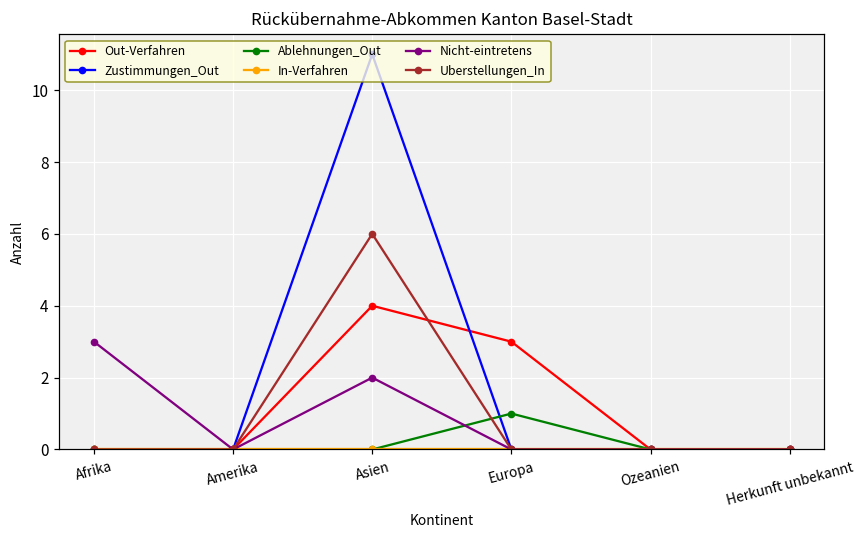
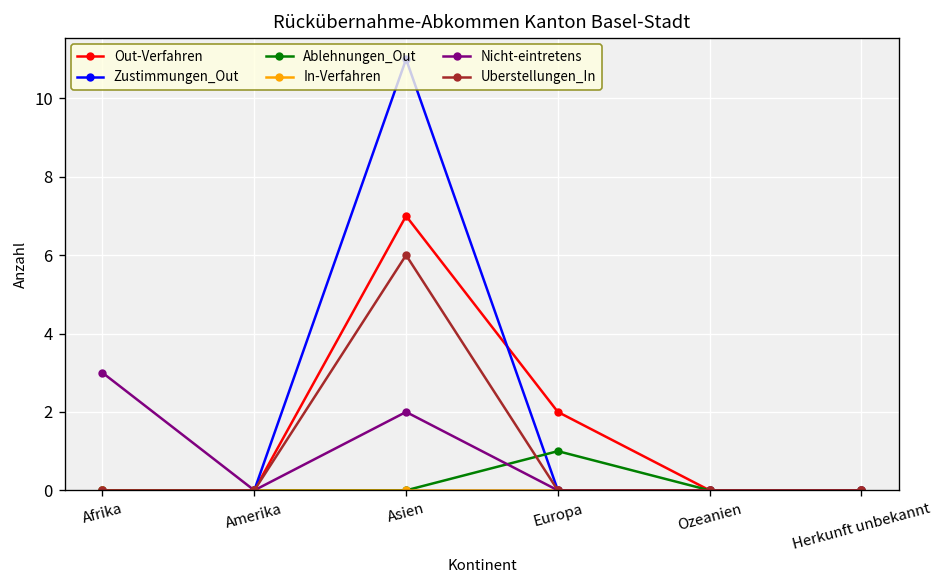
  {
    "Out-Verfahren": {
-     "Asien": 4,
-     "Europa": 3
+     "Asien": 7,
+     "Europa": 2
    },
    "Ablehnungen_Out": {
      "Europa": 1
    },
    "Nicht-eintretens": {
      "Afrika": 3,
      "Asien": 2
    },
    "Uberstellungen_In": {
      "Asien": 6
    }
  }
